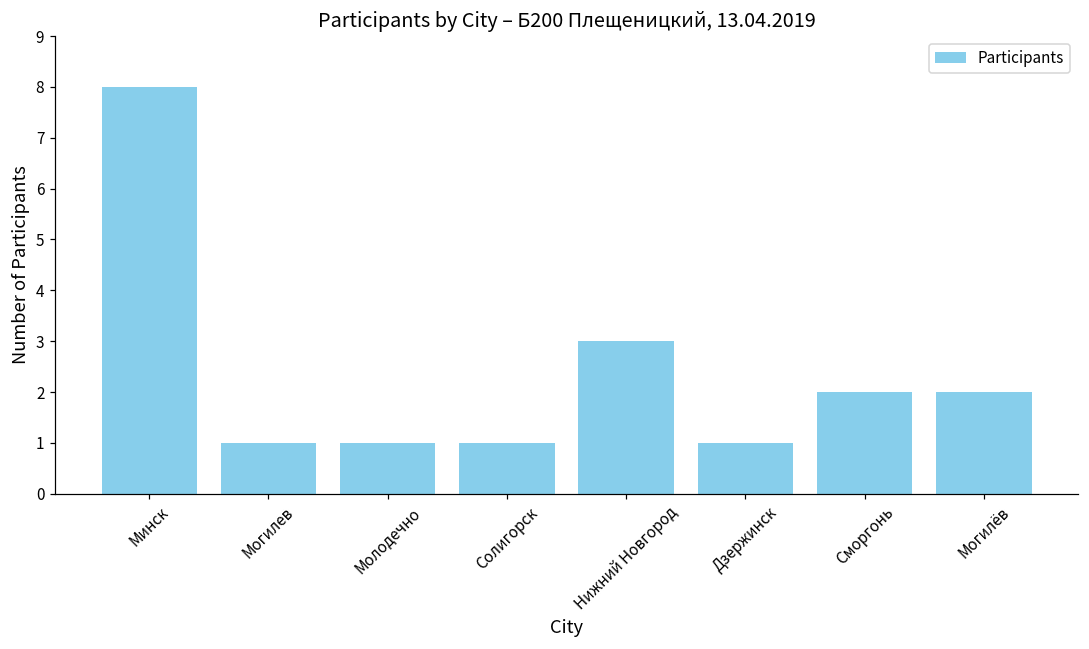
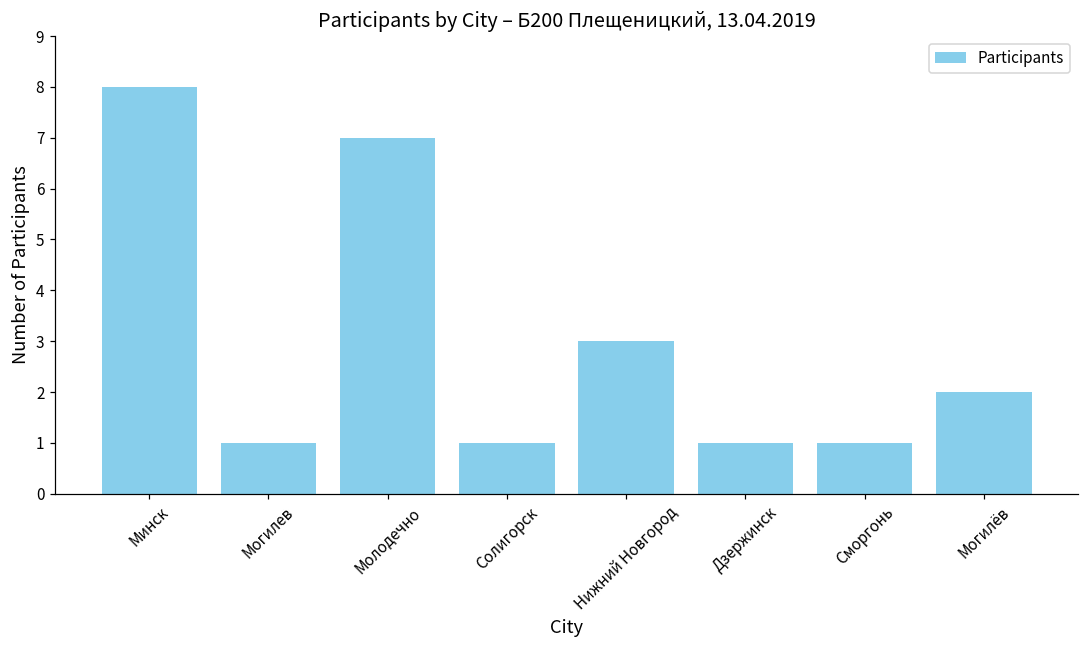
  {
    "Минск": 8,
    "Могилев": 1,
-   "Молодечно": 1,
+   "Молодечно": 7,
    "Солигорск": 1,
    "Нижний Новгород": 3,
    "Дзержинск": 1,
-   "Сморгонь": 2,
+   "Сморгонь": 1,
    "Могилёв": 2
  }
